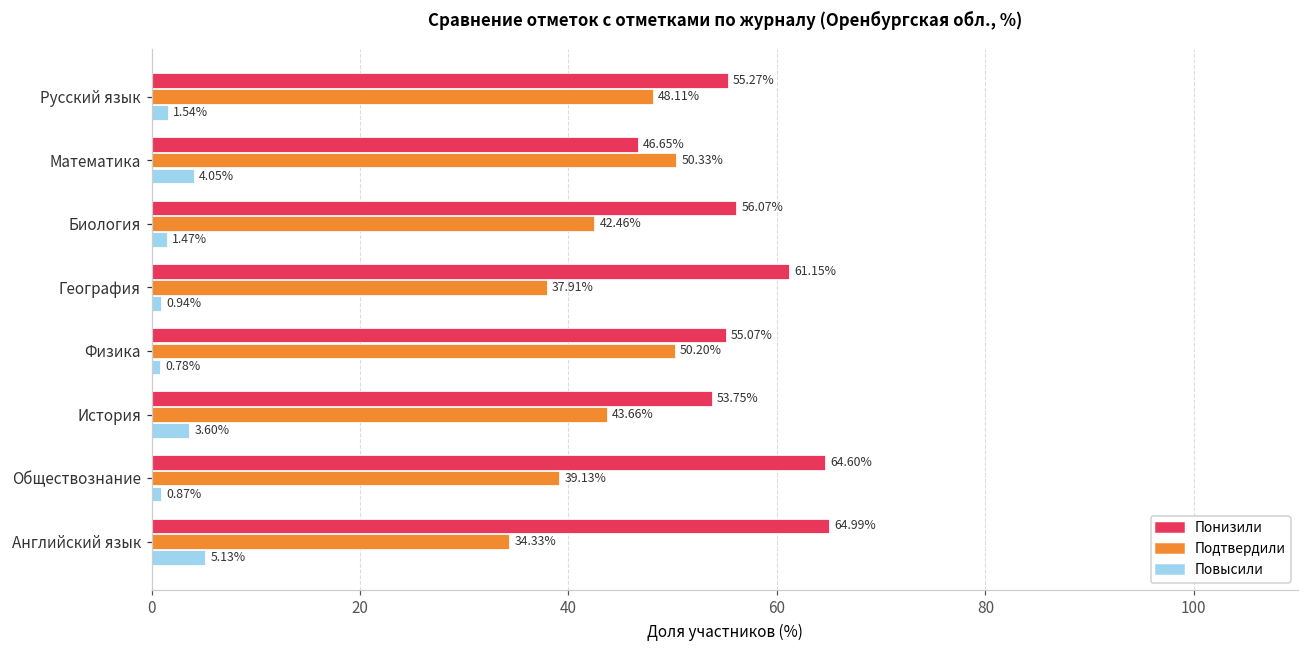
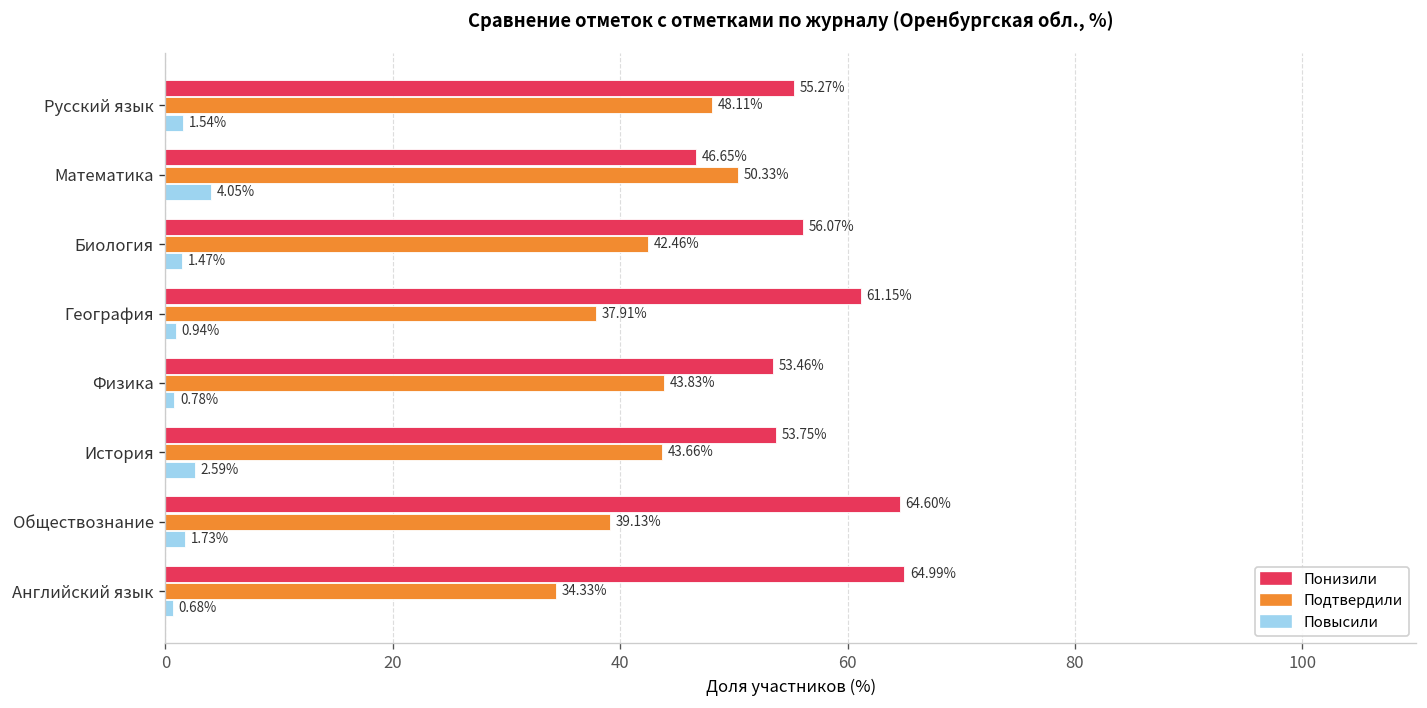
  {
    "Понизили": {
      "Русский язык": "55.27%",
      "Математика": "46.65%",
      "Биология": "56.07%",
      "География": "61.15%",
-     "Физика": "55.07%",
+     "Физика": "53.46%",
      "История": "53.75%",
      "Обществознание": "64.60%",
      "Английский язык": "64.99%"
    },
    "Подтвердили": {
      "Русский язык": "48.11%",
      "Математика": "50.33%",
      "Биология": "42.46%",
      "География": "37.91%",
-     "Физика": "50.20%",
+     "Физика": "43.83%",
      "История": "43.66%",
      "Обществознание": "39.13%",
      "Английский язык": "34.33%"
    },
    "Повысили": {
      "Русский язык": "1.54%",
      "Математика": "4.05%",
      "Биология": "1.47%",
      "География": "0.94%",
      "Физика": "0.78%",
-     "История": "3.60%",
-     "Обществознание": "0.87%",
-     "Английский язык": "5.13%"
+     "История": "2.59%",
+     "Обществознание": "1.73%",
+     "Английский язык": "0.68%"
    }
  }
